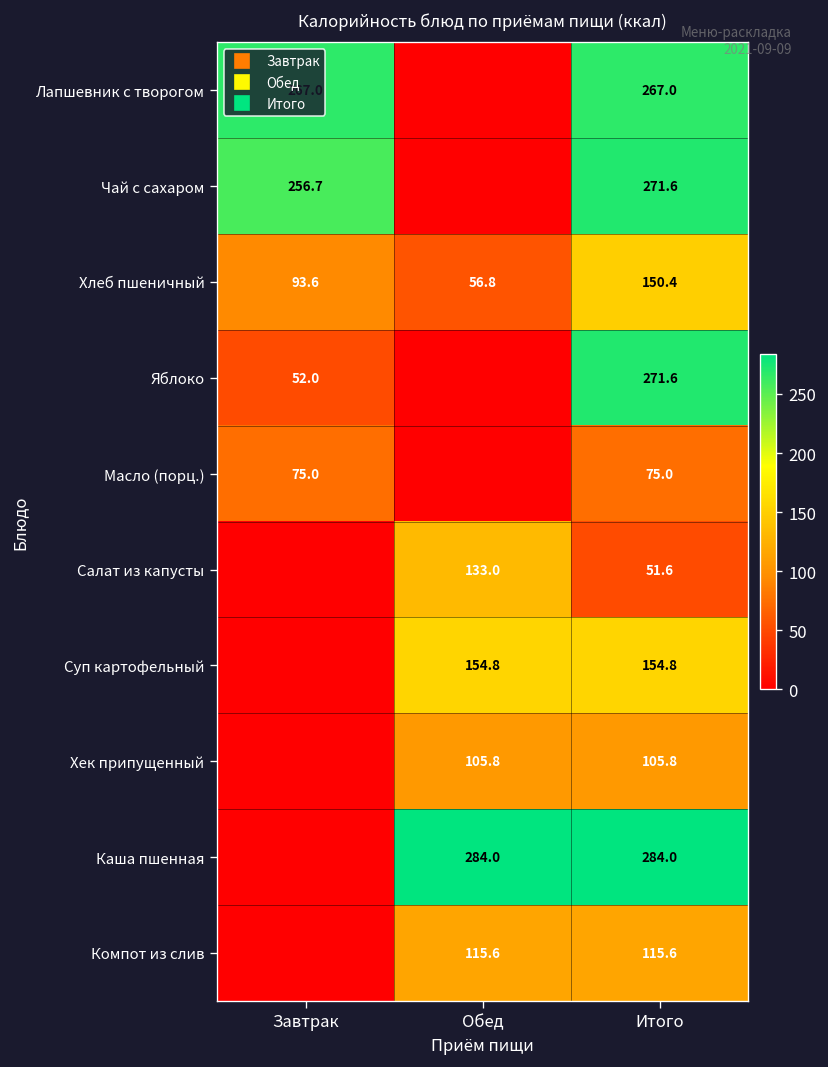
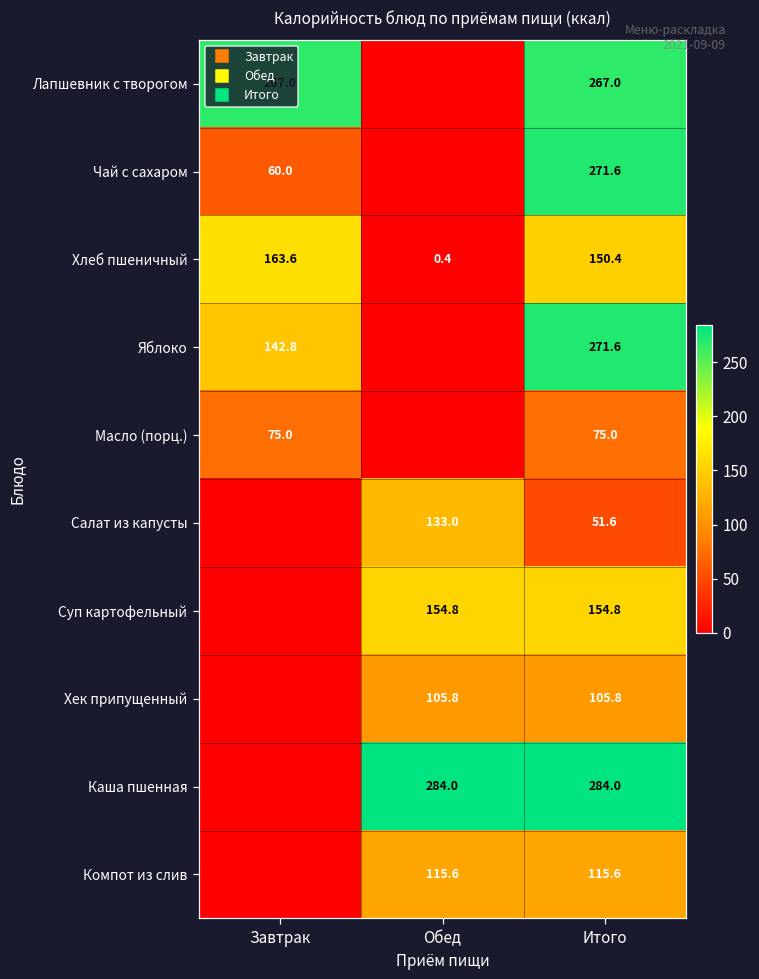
  {
    "Лапшевник с творогом": {
      "Итого": 267.0
    },
    "Чай с сахаром": {
-     "Завтрак": 256.7,
+     "Завтрак": 60.0,
      "Итого": 271.6
    },
    "Хлеб пшеничный": {
-     "Завтрак": 93.6,
-     "Обед": 56.8,
+     "Завтрак": 163.6,
+     "Обед": 0.4,
      "Итого": 150.4
    },
    "Яблоко": {
-     "Завтрак": 52.0,
+     "Завтрак": 142.8,
      "Итого": 271.6
    },
    "Масло (порц.)": {
      "Завтрак": 75.0,
      "Итого": 75.0
    },
    "Салат из капусты": {
      "Обед": 133.0,
      "Итого": 51.6
    },
    "Суп картофельный": {
      "Обед": 154.8,
      "Итого": 154.8
    },
    "Хек припущенный": {
      "Обед": 105.8,
      "Итого": 105.8
    },
    "Каша пшенная": {
      "Обед": 284.0,
      "Итого": 284.0
    },
    "Компот из слив": {
      "Обед": 115.6,
      "Итого": 115.6
    }
  }
